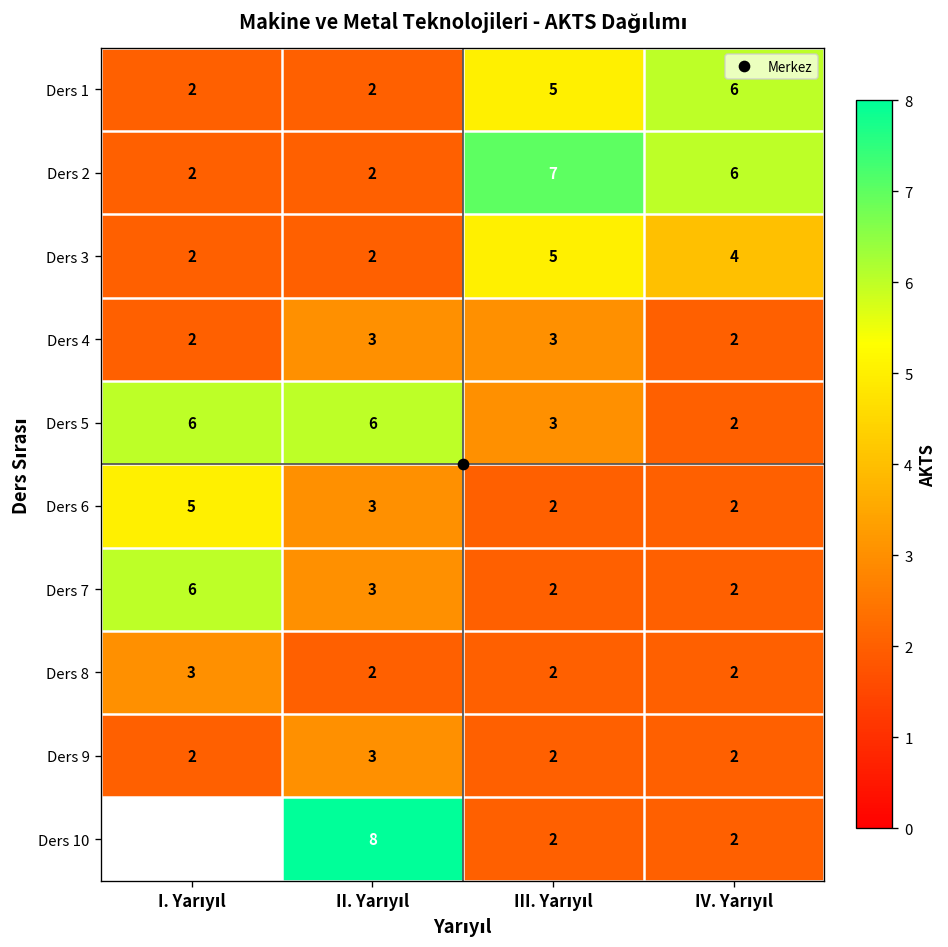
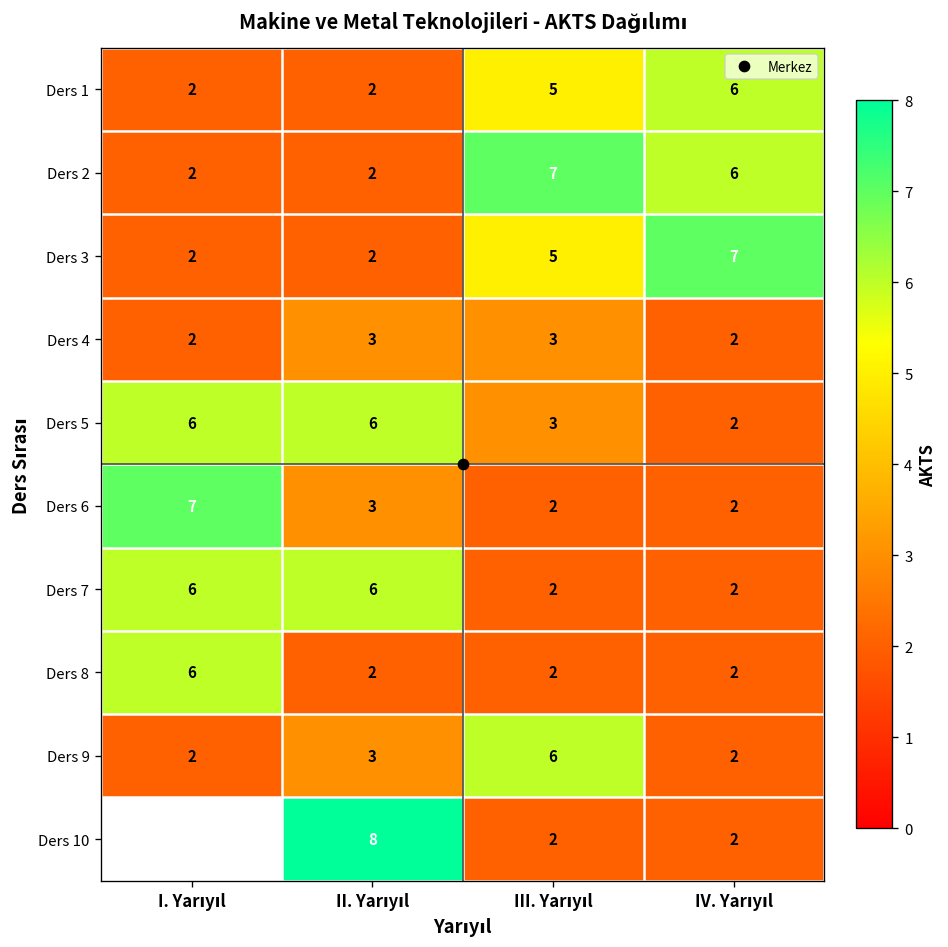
  {
    "Ders 1": {
      "I. Yarıyıl": 2,
      "II. Yarıyıl": 2,
      "III. Yarıyıl": 5,
      "IV. Yarıyıl": 6
    },
    "Ders 2": {
      "I. Yarıyıl": 2,
      "II. Yarıyıl": 2,
      "III. Yarıyıl": 7,
      "IV. Yarıyıl": 6
    },
    "Ders 3": {
      "I. Yarıyıl": 2,
      "II. Yarıyıl": 2,
      "III. Yarıyıl": 5,
-     "IV. Yarıyıl": 4
+     "IV. Yarıyıl": 7
    },
    "Ders 4": {
      "I. Yarıyıl": 2,
      "II. Yarıyıl": 3,
      "III. Yarıyıl": 3,
      "IV. Yarıyıl": 2
    },
    "Ders 5": {
      "I. Yarıyıl": 6,
      "II. Yarıyıl": 6,
      "III. Yarıyıl": 3,
      "IV. Yarıyıl": 2
    },
    "Ders 6": {
-     "I. Yarıyıl": 5,
+     "I. Yarıyıl": 7,
      "II. Yarıyıl": 3,
      "III. Yarıyıl": 2,
      "IV. Yarıyıl": 2
    },
    "Ders 7": {
      "I. Yarıyıl": 6,
-     "II. Yarıyıl": 3,
+     "II. Yarıyıl": 6,
      "III. Yarıyıl": 2,
      "IV. Yarıyıl": 2
    },
    "Ders 8": {
-     "I. Yarıyıl": 3,
+     "I. Yarıyıl": 6,
      "II. Yarıyıl": 2,
      "III. Yarıyıl": 2,
      "IV. Yarıyıl": 2
    },
    "Ders 9": {
      "I. Yarıyıl": 2,
      "II. Yarıyıl": 3,
-     "III. Yarıyıl": 2,
+     "III. Yarıyıl": 6,
      "IV. Yarıyıl": 2
    },
    "Ders 10": {
      "II. Yarıyıl": 8,
      "III. Yarıyıl": 2,
      "IV. Yarıyıl": 2
    }
  }
